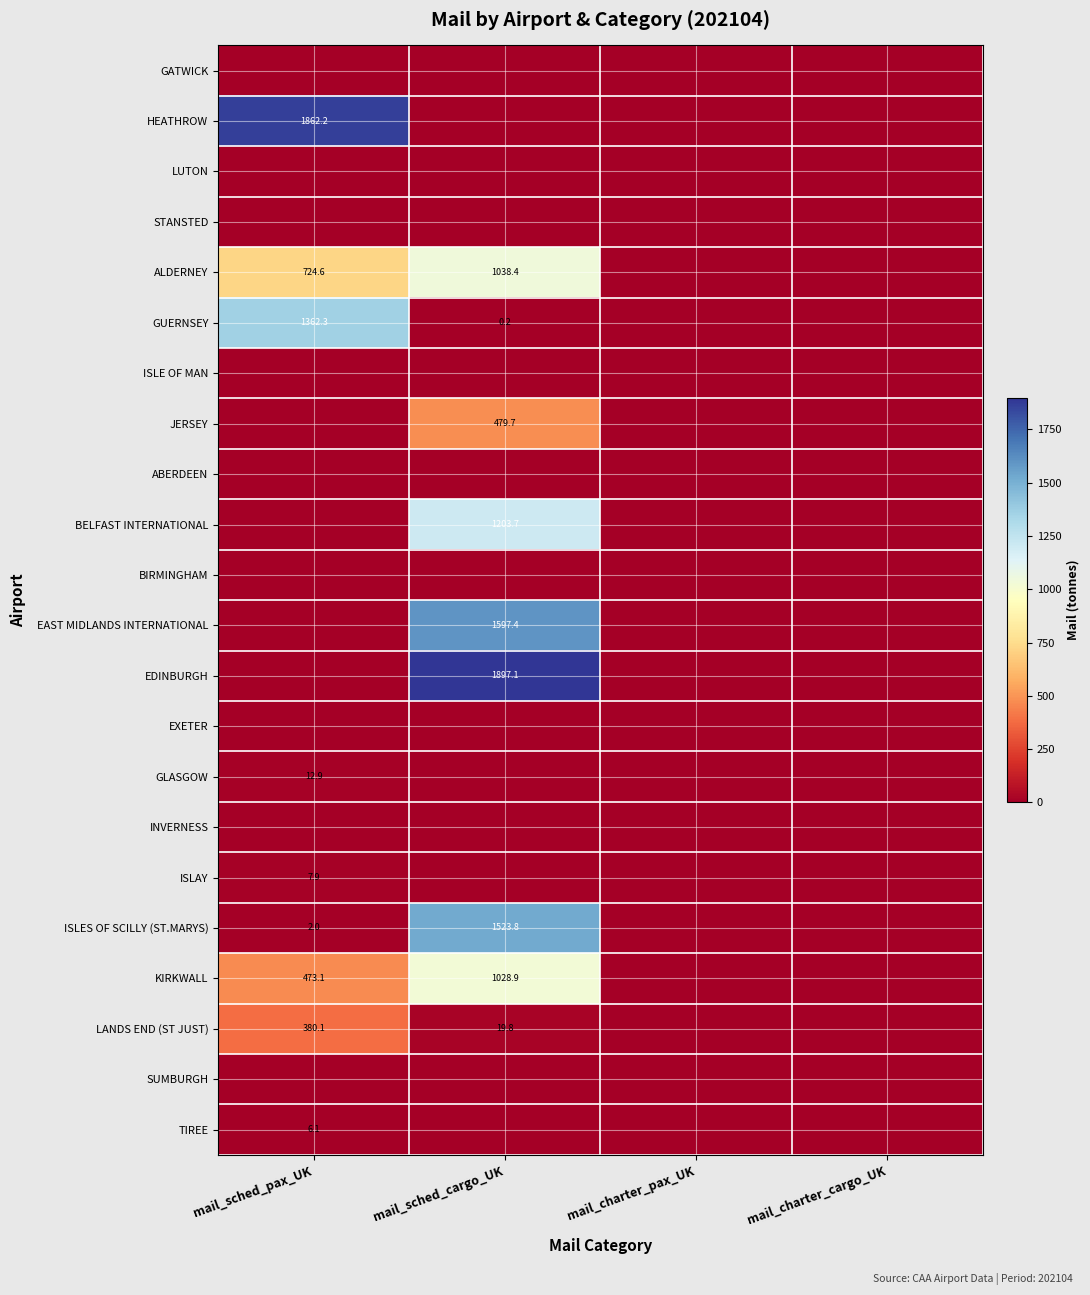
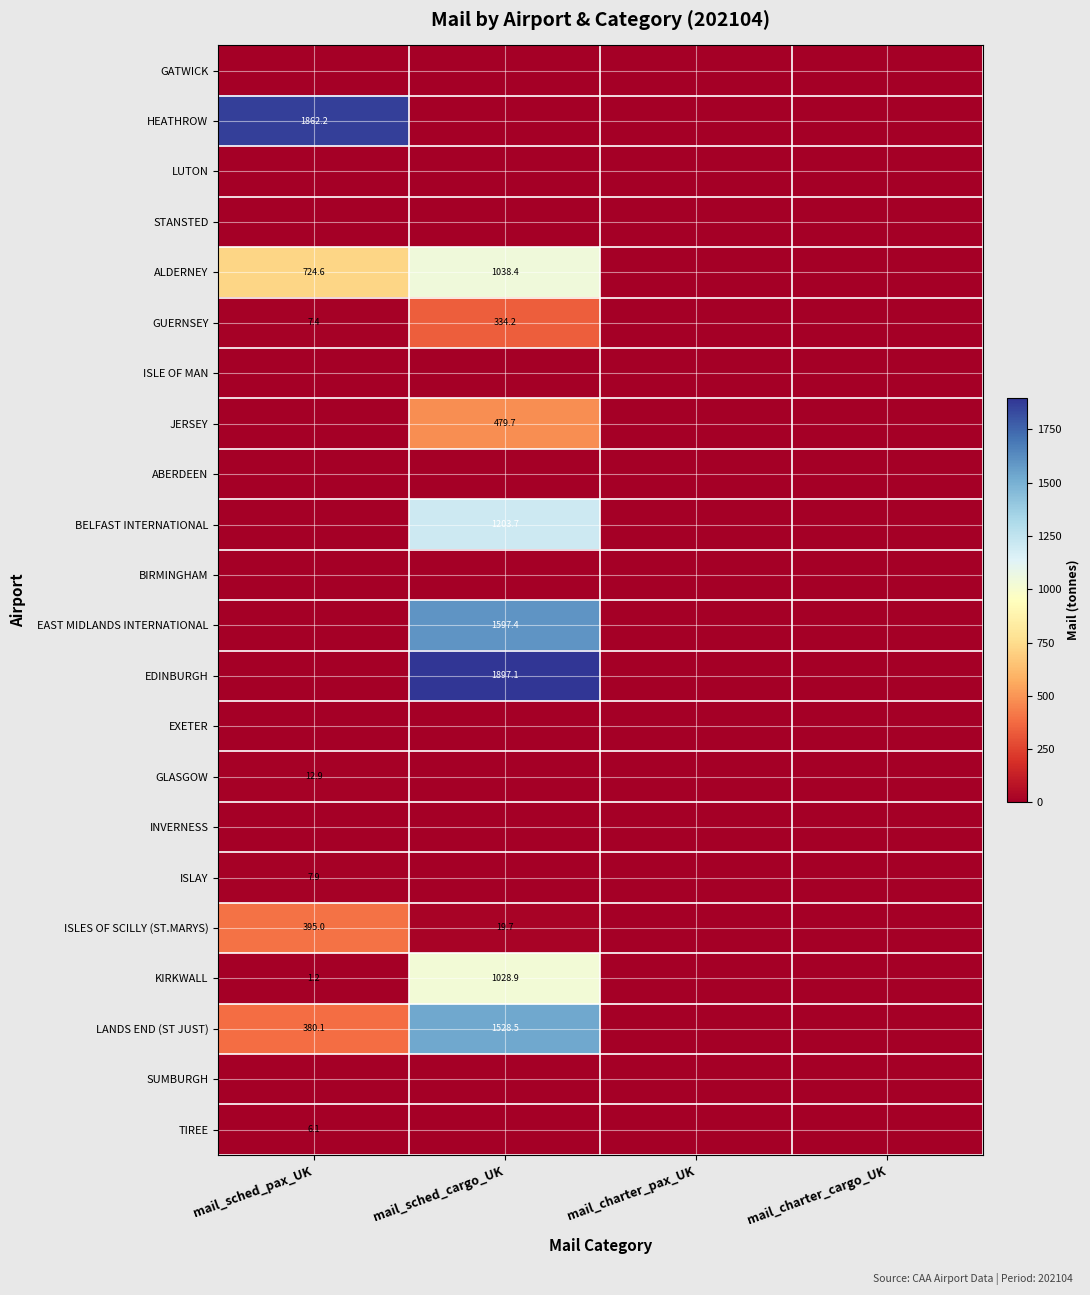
  {
    "HEATHROW": {
      "mail_sched_pax_UK": 1862.2
    },
    "ALDERNEY": {
      "mail_sched_pax_UK": 724.6,
      "mail_sched_cargo_UK": 1038.4
    },
    "GUERNSEY": {
-     "mail_sched_pax_UK": 1362.3,
-     "mail_sched_cargo_UK": 0.2
+     "mail_sched_pax_UK": 7.4,
+     "mail_sched_cargo_UK": 334.2
    },
    "JERSEY": {
      "mail_sched_cargo_UK": 479.7
    },
    "BELFAST INTERNATIONAL": {
      "mail_sched_cargo_UK": 1203.7
    },
    "EAST MIDLANDS INTERNATIONAL": {
      "mail_sched_cargo_UK": 1597.4
    },
    "EDINBURGH": {
      "mail_sched_cargo_UK": 1897.1
    },
    "GLASGOW": {
      "mail_sched_pax_UK": 12.9
    },
    "ISLAY": {
      "mail_sched_pax_UK": 7.9
    },
    "ISLES OF SCILLY (ST.MARYS)": {
-     "mail_sched_pax_UK": 2.0,
-     "mail_sched_cargo_UK": 1523.8
+     "mail_sched_pax_UK": 395.0,
+     "mail_sched_cargo_UK": 19.7
    },
    "KIRKWALL": {
-     "mail_sched_pax_UK": 473.1,
+     "mail_sched_pax_UK": 1.2,
      "mail_sched_cargo_UK": 1028.9
    },
    "LANDS END (ST JUST)": {
      "mail_sched_pax_UK": 380.1,
-     "mail_sched_cargo_UK": 19.8
+     "mail_sched_cargo_UK": 1528.5
    },
    "TIREE": {
      "mail_sched_pax_UK": 6.1
    }
  }
